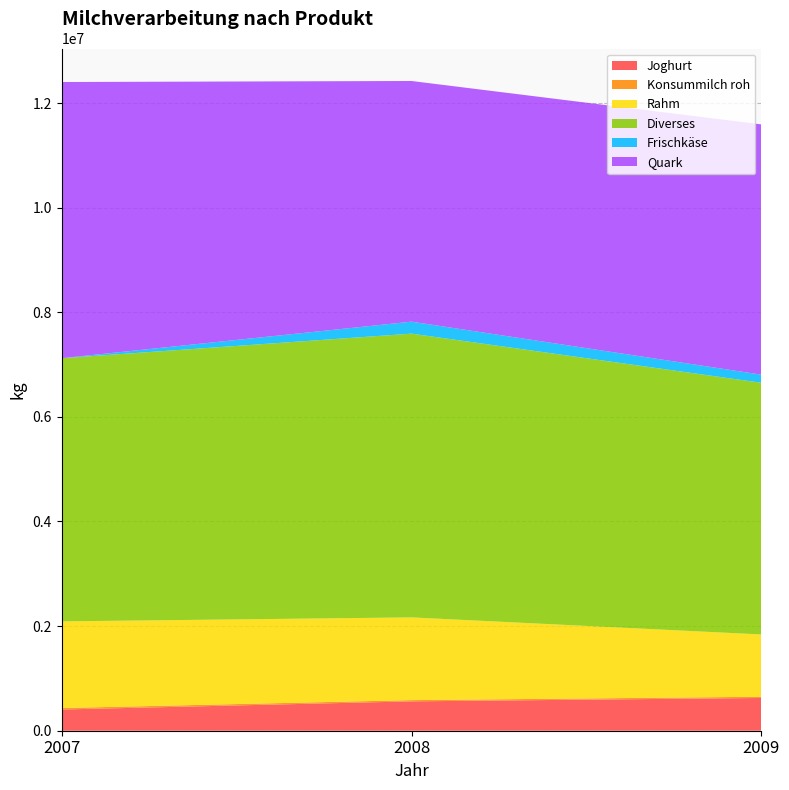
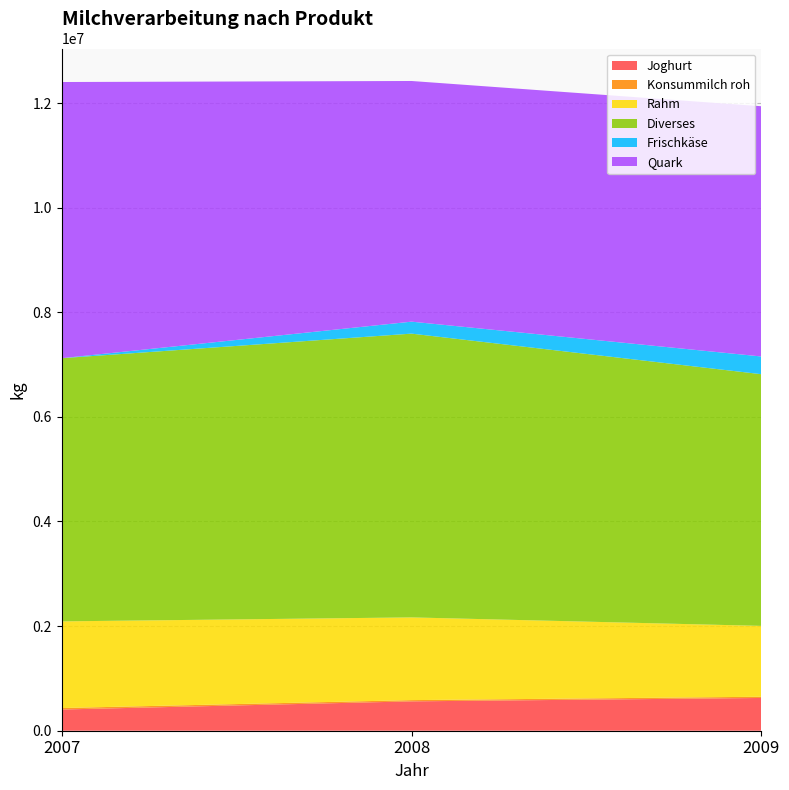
  {
    "Rahm": {
      "2007": 1700000,
      "2008": 1600000,
-     "2009": 1200000
+     "2009": 1400000
    },
    "Diverses": {
      "2008": 5400000,
      "2009": 4800000
    },
    "Frischkäse": {
      "2008": 200000,
-     "2009": 200000
+     "2009": 300000
    },
    "Quark": {
      "2007": 5300000,
      "2008": 4600000,
      "2009": 4800000
    }
  }
